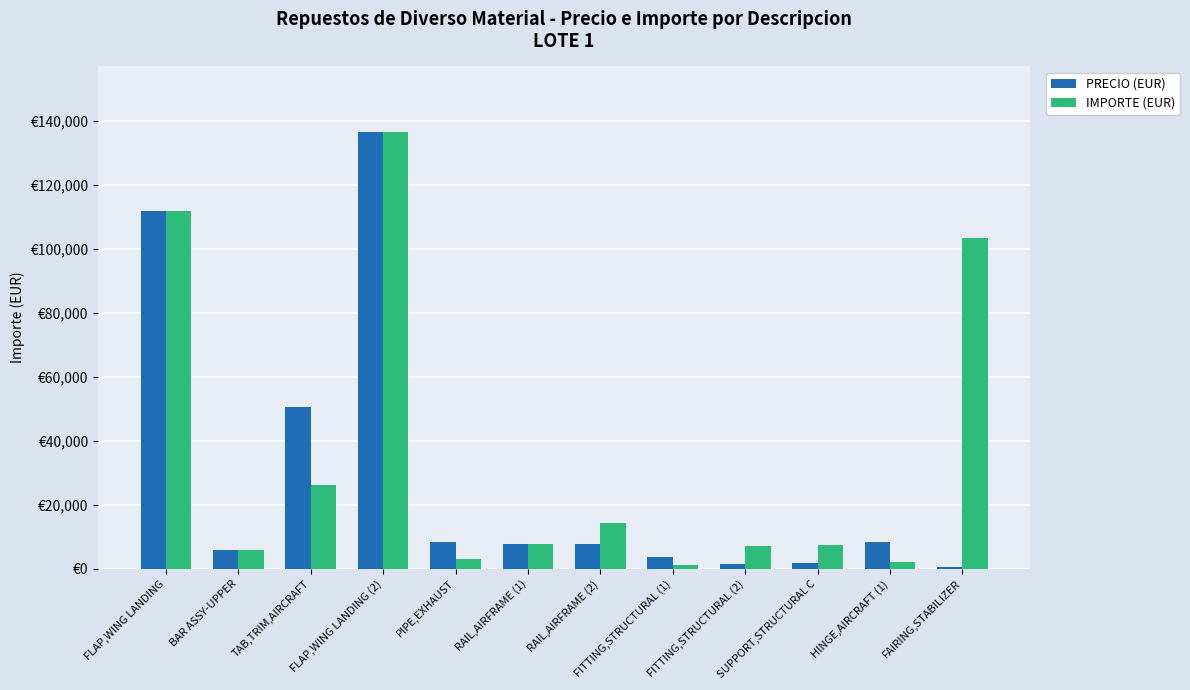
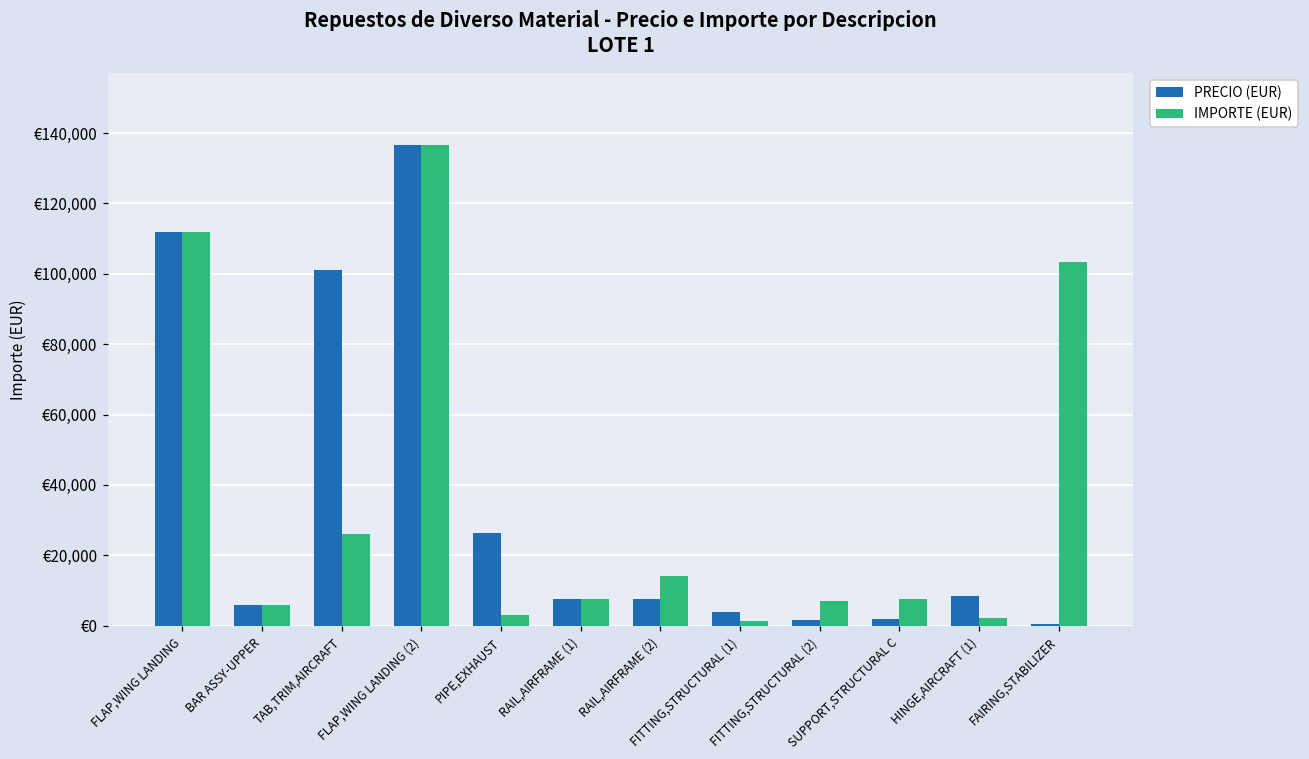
  {
    "PRECIO (EUR)": {
      "FLAP,WING LANDING": "€112,000",
      "BAR ASSY-UPPER": "€6,000",
-     "TAB,TRIM,AIRCRAFT": "€51,000",
+     "TAB,TRIM,AIRCRAFT": "€101,000",
      "FLAP,WING LANDING (2)": "€137,000",
-     "PIPE,EXHAUST": "€9,000",
+     "PIPE,EXHAUST": "€26,000",
      "RAIL,AIRFRAME (1)": "€8,000",
      "RAIL,AIRFRAME (2)": "€8,000",
      "FITTING,STRUCTURAL (1)": "€4,000",
      "FITTING,STRUCTURAL (2)": "€2,000",
      "SUPPORT,STRUCTURAL C": "€2,000",
      "HINGE,AIRCRAFT (1)": "€8,000"
    },
    "IMPORTE (EUR)": {
      "FLAP,WING LANDING": "€112,000",
      "BAR ASSY-UPPER": "€6,000",
      "TAB,TRIM,AIRCRAFT": "€26,000",
      "FLAP,WING LANDING (2)": "€137,000",
      "PIPE,EXHAUST": "€3,000",
      "RAIL,AIRFRAME (1)": "€8,000",
      "RAIL,AIRFRAME (2)": "€14,000",
      "FITTING,STRUCTURAL (1)": "€1,000",
      "FITTING,STRUCTURAL (2)": "€7,000",
      "SUPPORT,STRUCTURAL C": "€8,000",
      "HINGE,AIRCRAFT (1)": "€2,000",
      "FAIRING,STABILIZER": "€103,000"
    }
  }
